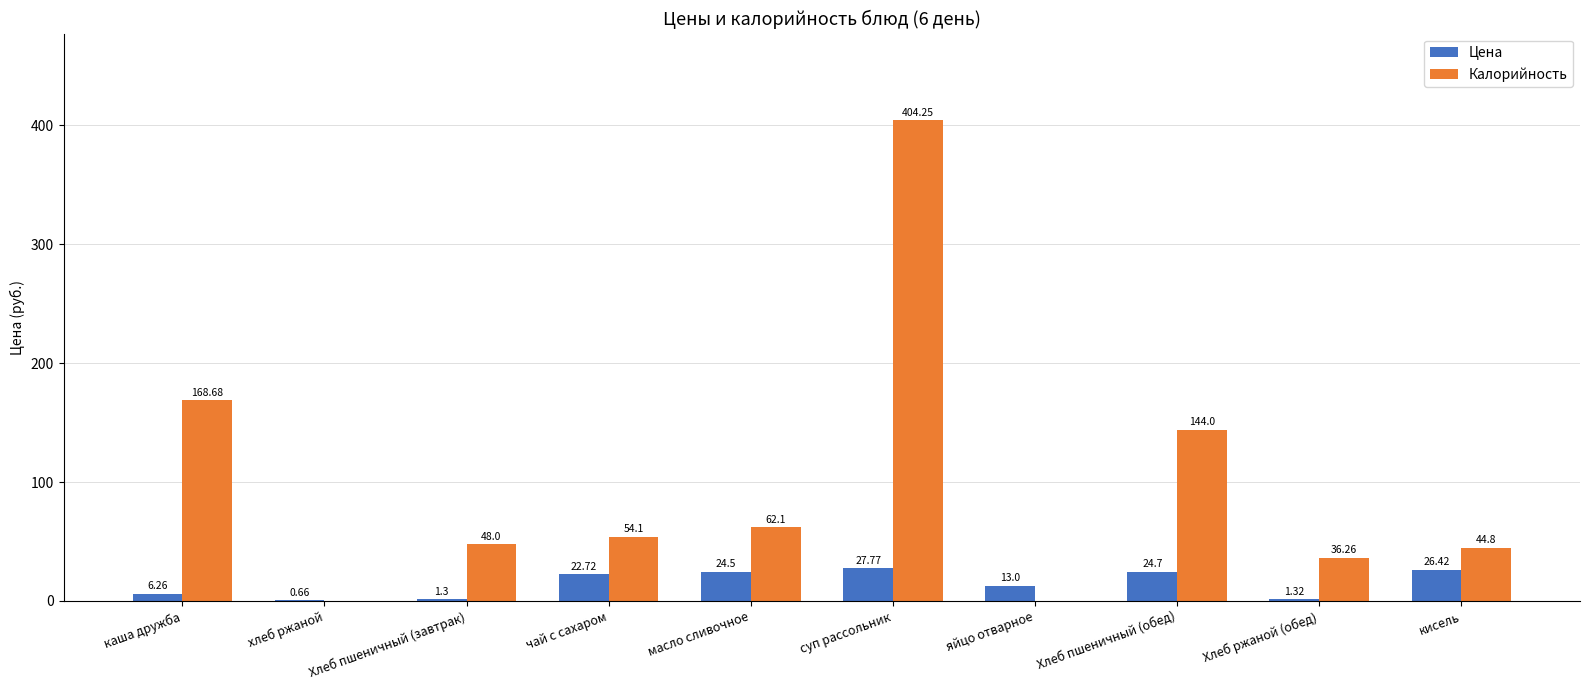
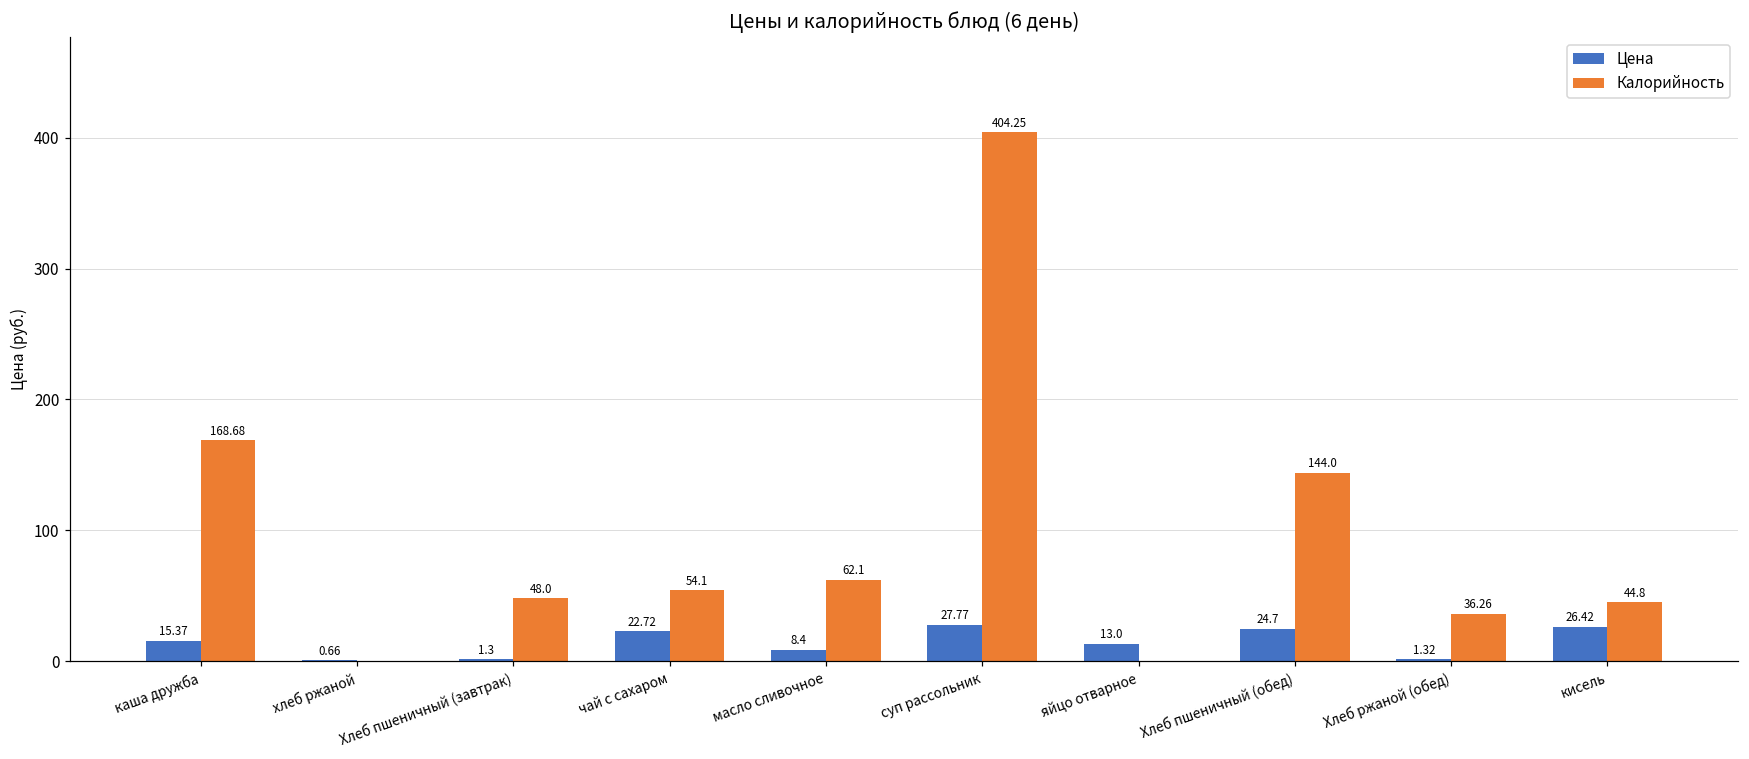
  {
    "Цена": {
-     "каша дружба": 6.26,
+     "каша дружба": 15.37,
      "хлеб ржаной": 0.66,
      "Хлеб пшеничный (завтрак)": 1.3,
      "чай с сахаром": 22.72,
-     "масло сливочное": 24.5,
+     "масло сливочное": 8.4,
      "суп рассольник": 27.77,
      "яйцо отварное": 13.0,
      "Хлеб пшеничный (обед)": 24.7,
      "Хлеб ржаной (обед)": 1.32,
      "кисель": 26.42
    },
    "Калорийность": {
      "каша дружба": 168.68,
      "Хлеб пшеничный (завтрак)": 48.0,
      "чай с сахаром": 54.1,
      "масло сливочное": 62.1,
      "суп рассольник": 404.25,
      "Хлеб пшеничный (обед)": 144.0,
      "Хлеб ржаной (обед)": 36.26,
      "кисель": 44.8
    }
  }
